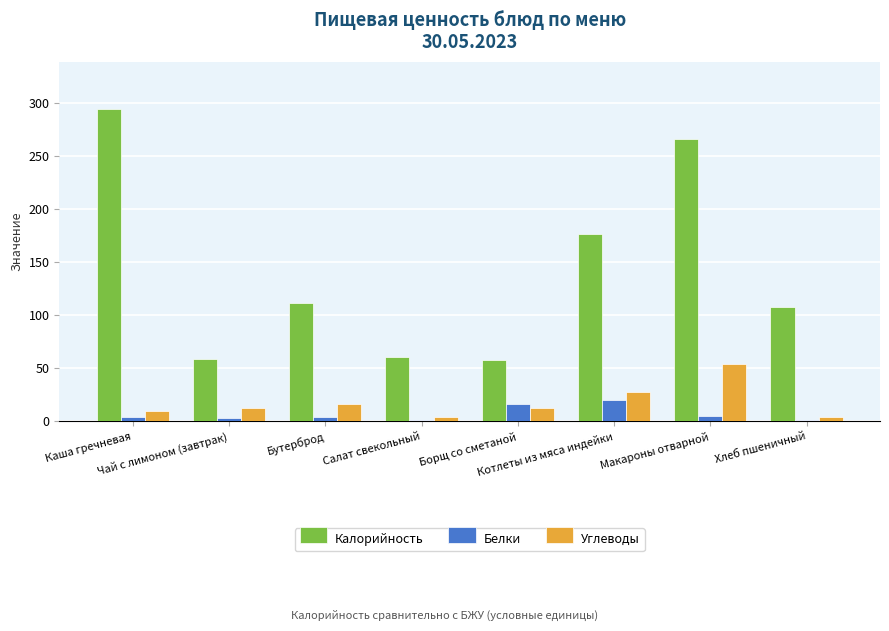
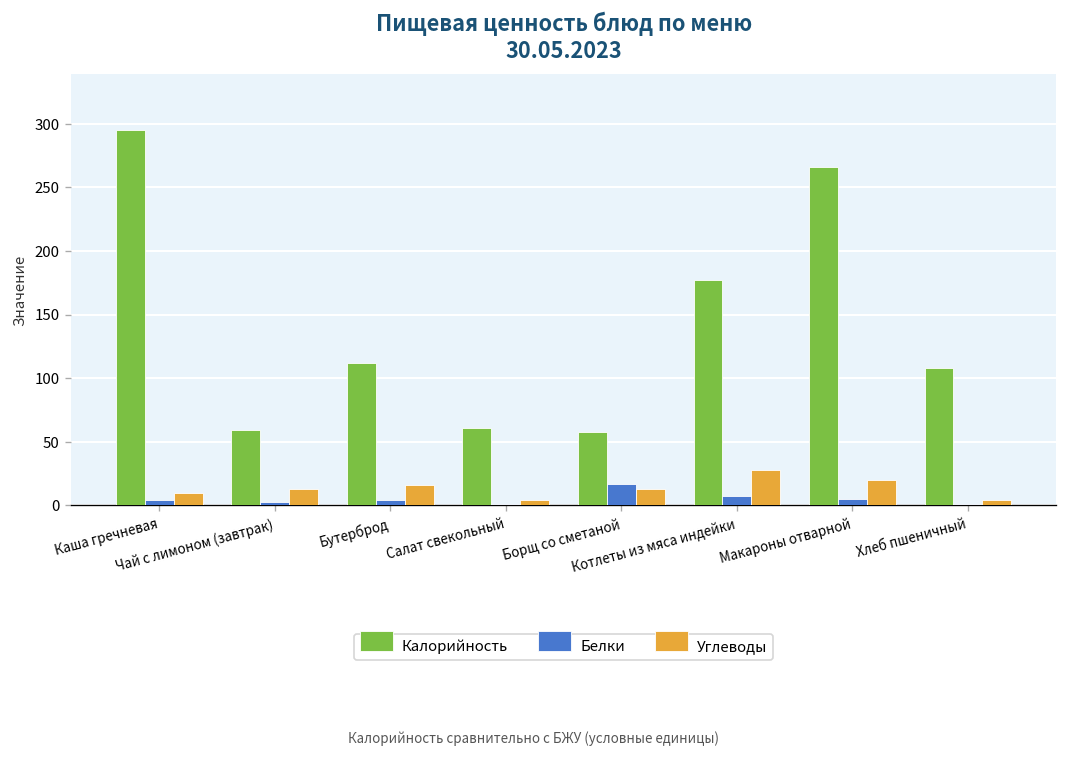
  {
    "Калорийность": {
      "Каша гречневая": 295,
      "Чай с лимоном (завтрак)": 59,
      "Бутерброд": 112,
      "Салат свекольный": 61,
      "Борщ со сметаной": 58,
      "Котлеты из мяса индейки": 177,
      "Макароны отварной": 266,
      "Хлеб пшеничный": 108
    },
    "Белки": {
      "Каша гречневая": 4,
      "Чай с лимоном (завтрак)": 3,
      "Бутерброд": 4,
      "Борщ со сметаной": 17,
-     "Котлеты из мяса индейки": 20,
+     "Котлеты из мяса индейки": 7,
      "Макароны отварной": 5
    },
    "Углеводы": {
      "Каша гречневая": 10,
      "Чай с лимоном (завтрак)": 13,
      "Бутерброд": 16,
      "Салат свекольный": 4,
      "Борщ со сметаной": 13,
      "Котлеты из мяса индейки": 28,
-     "Макароны отварной": 54,
+     "Макароны отварной": 20,
      "Хлеб пшеничный": 4
    }
  }
